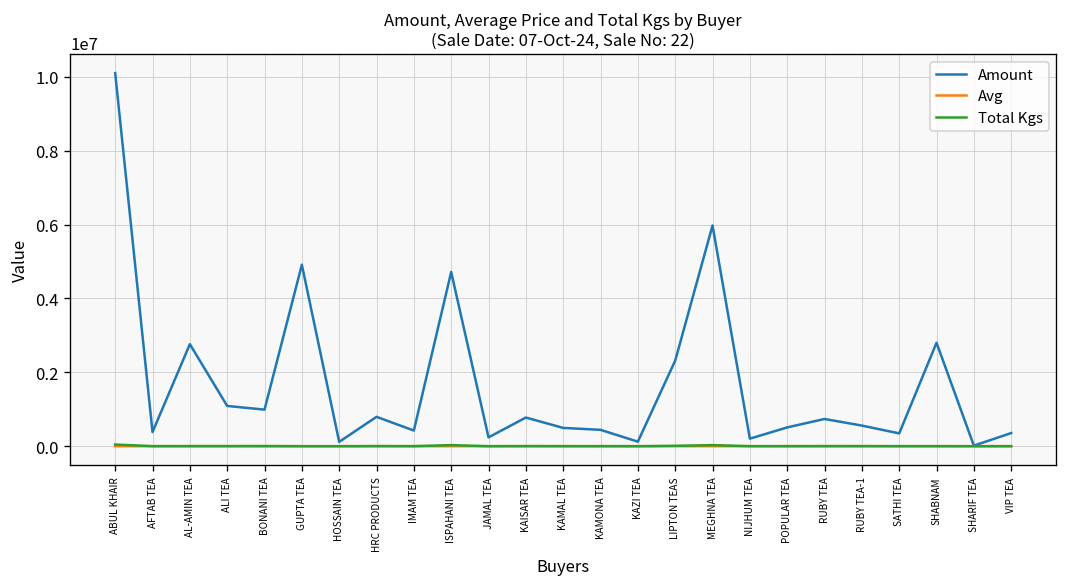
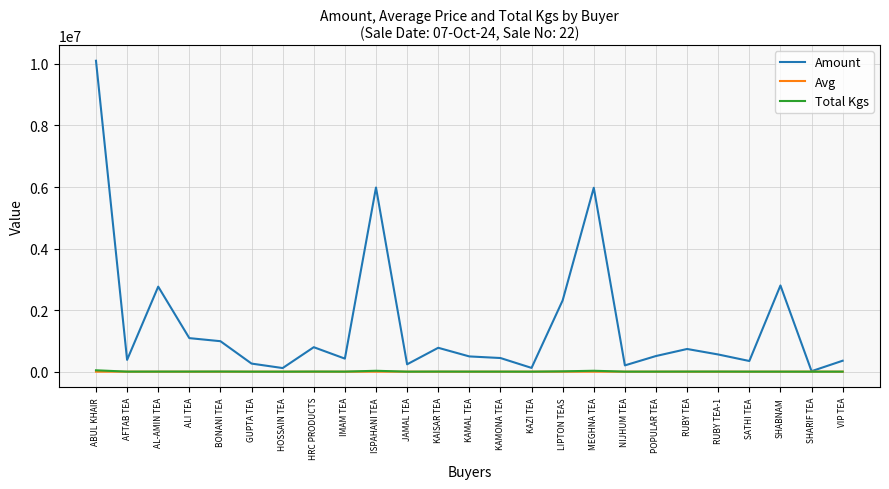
  {
    "Amount": {
      "ABUL KHAIR": 10100000,
      "AFTAB TEA": 400000,
      "AL-AMIN TEA": 2800000,
      "ALI TEA": 1100000,
      "BONANI TEA": 1000000,
-     "GUPTA TEA": 4900000,
+     "GUPTA TEA": 300000,
      "HOSSAIN TEA": 100000,
      "HRC PRODUCTS": 800000,
      "IMAM TEA": 400000,
-     "ISPAHANI TEA": 4700000,
+     "ISPAHANI TEA": 6000000,
      "JAMAL TEA": 200000,
      "KAISAR TEA": 800000,
      "KAMAL TEA": 500000,
      "KAMONA TEA": 400000,
      "KAZI TEA": 100000,
      "LIPTON TEAS": 2300000,
      "MEGHNA TEA": 6000000,
      "NIJHUM TEA": 200000,
      "POPULAR TEA": 500000,
      "RUBY TEA": 700000,
      "RUBY TEA-1": 600000,
      "SATHI TEA": 300000,
      "SHABNAM": 2800000,
      "VIP TEA": 400000
    }
  }
